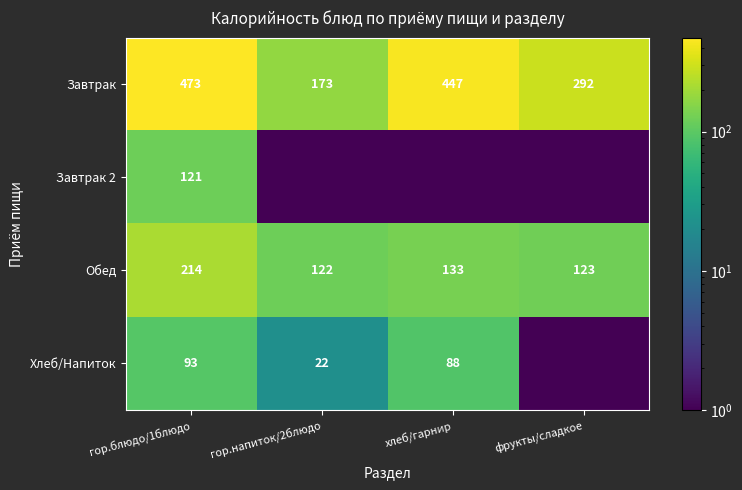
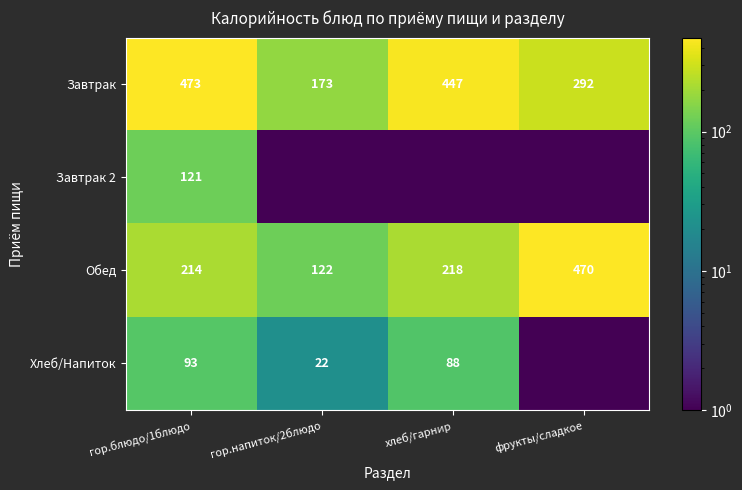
  {
    "Завтрак": {
      "гор.блюдо/1блюдо": 473,
      "гор.напиток/2блюдо": 173,
      "хлеб/гарнир": 447,
      "фрукты/сладкое": 292
    },
    "Завтрак 2": {
      "гор.блюдо/1блюдо": 121
    },
    "Обед": {
      "гор.блюдо/1блюдо": 214,
      "гор.напиток/2блюдо": 122,
-     "хлеб/гарнир": 133,
-     "фрукты/сладкое": 123
+     "хлеб/гарнир": 218,
+     "фрукты/сладкое": 470
    },
    "Хлеб/Напиток": {
      "гор.блюдо/1блюдо": 93,
      "гор.напиток/2блюдо": 22,
      "хлеб/гарнир": 88
    }
  }
